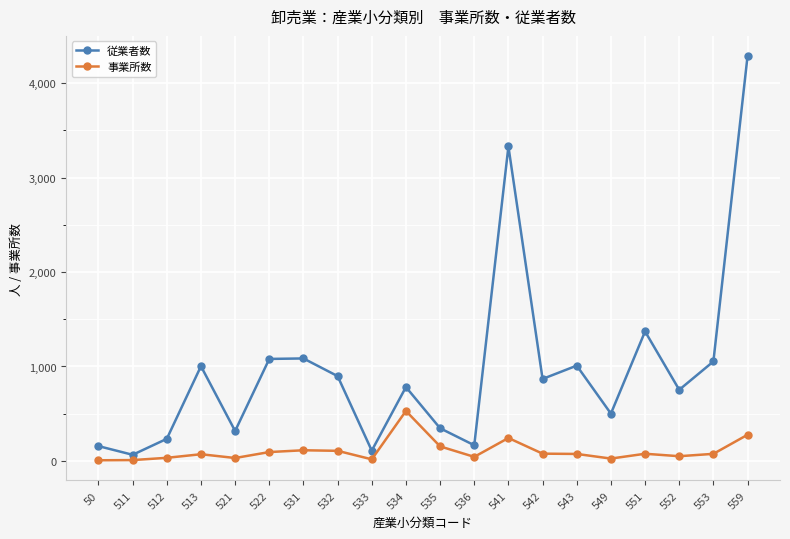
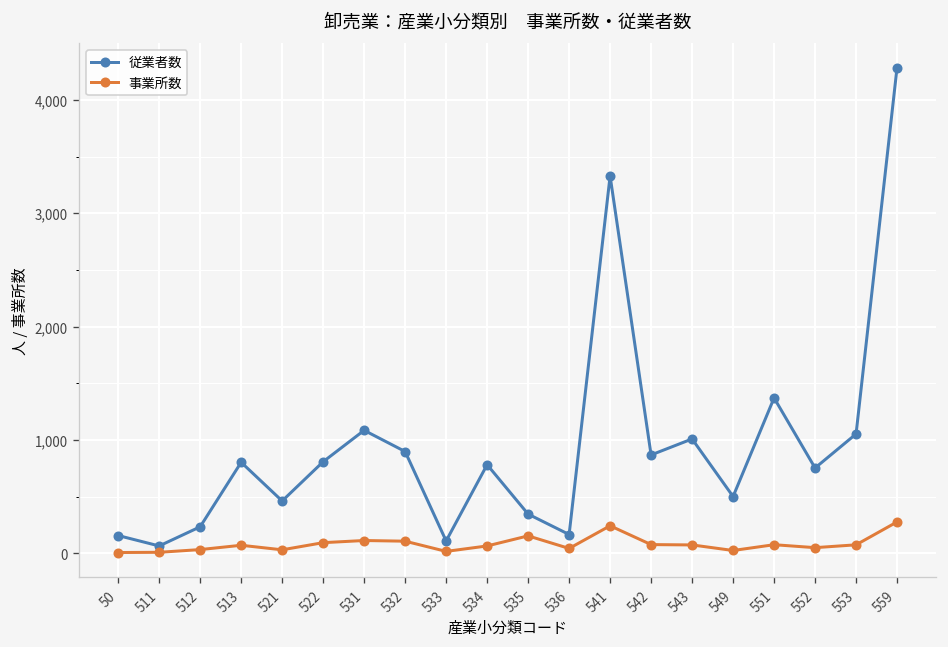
  {
    "従業者数": {
      "50": "200",
      "511": "100",
      "512": "200",
-     "513": "1,000",
-     "521": "300",
-     "522": "1,100",
+     "513": "800",
+     "521": "500",
+     "522": "800",
      "531": "1,100",
      "532": "900",
      "533": "100",
      "534": "800",
      "535": "300",
      "536": "200",
      "541": "3,300",
      "542": "900",
      "543": "1,000",
      "549": "500",
      "551": "1,400",
      "552": "800",
      "553": "1,100",
      "559": "4,300"
    },
    "事業所数": {
      "50": "0",
      "511": "0",
      "512": "0",
      "513": "100",
      "521": "0",
      "522": "100",
      "531": "100",
      "532": "100",
      "533": "0",
-     "534": "500",
+     "534": "100",
      "535": "200",
      "536": "0",
      "541": "200",
      "542": "100",
      "543": "100",
      "549": "0",
      "551": "100",
      "552": "100",
      "553": "100",
      "559": "300"
    }
  }
